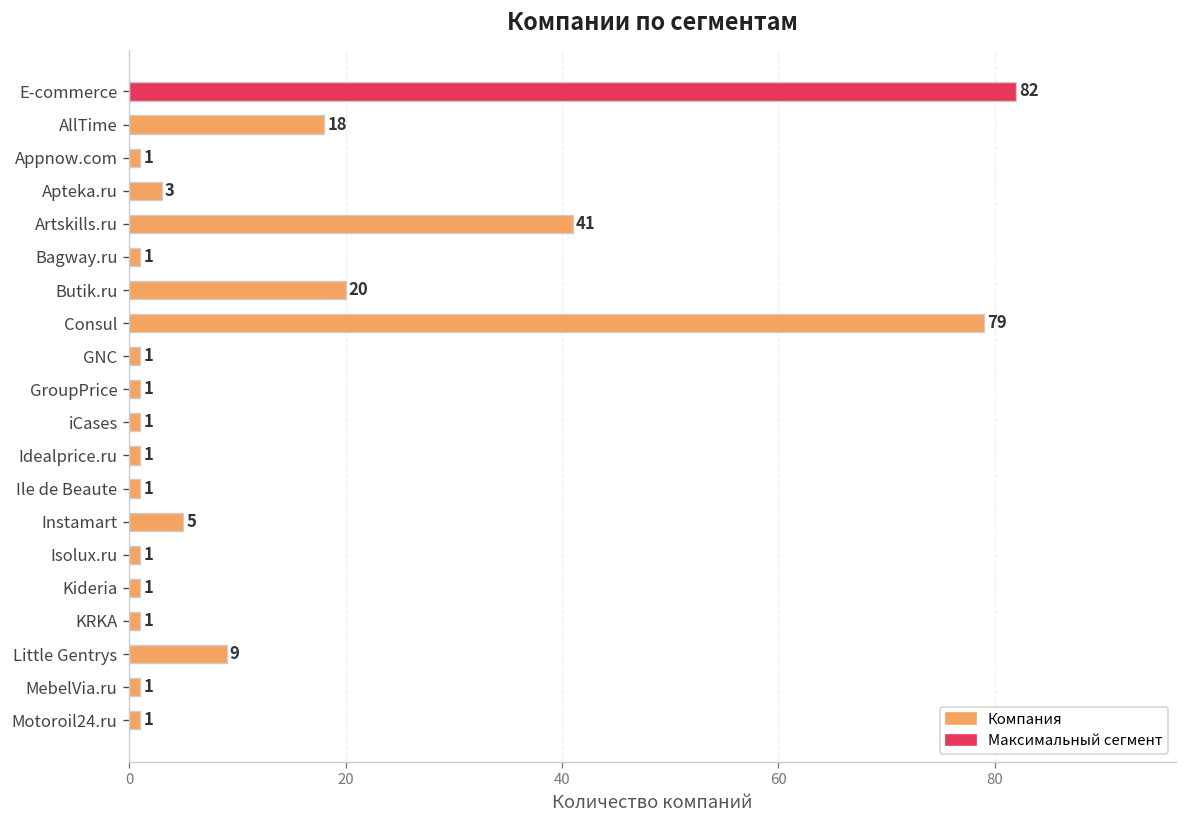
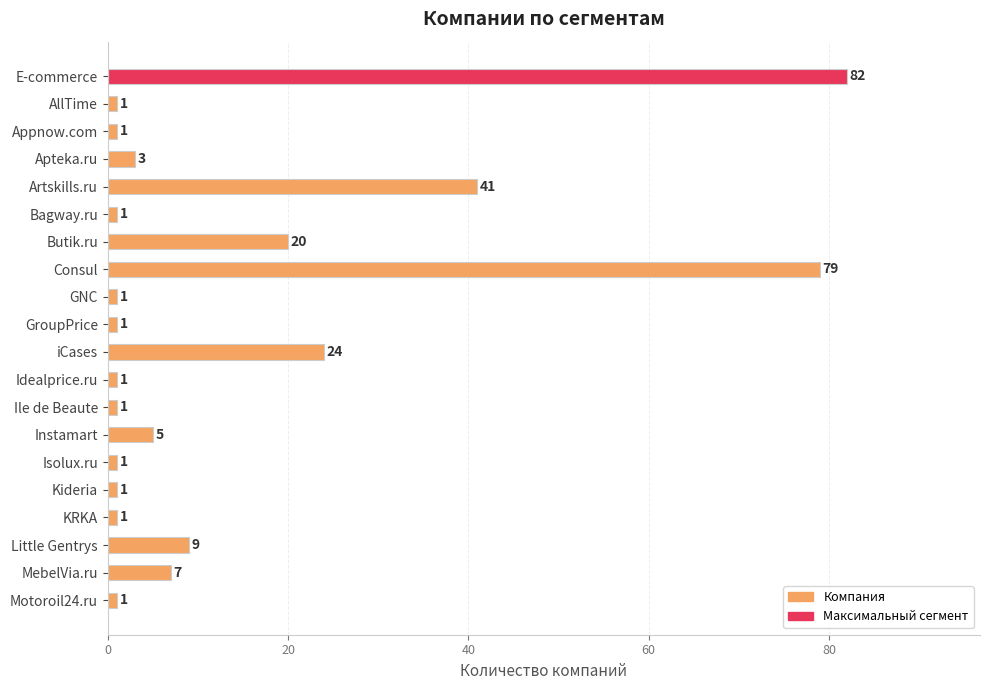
  {
    "E-commerce": 82,
-   "AllTime": 18,
+   "AllTime": 1,
    "Appnow.com": 1,
    "Apteka.ru": 3,
    "Artskills.ru": 41,
    "Bagway.ru": 1,
    "Butik.ru": 20,
    "Consul": 79,
    "GNC": 1,
    "GroupPrice": 1,
-   "iCases": 1,
+   "iCases": 24,
    "Idealprice.ru": 1,
    "Ile de Beaute": 1,
    "Instamart": 5,
    "Isolux.ru": 1,
    "Kideria": 1,
    "KRKA": 1,
    "Little Gentrys": 9,
-   "MebelVia.ru": 1,
+   "MebelVia.ru": 7,
    "Motoroil24.ru": 1
  }
